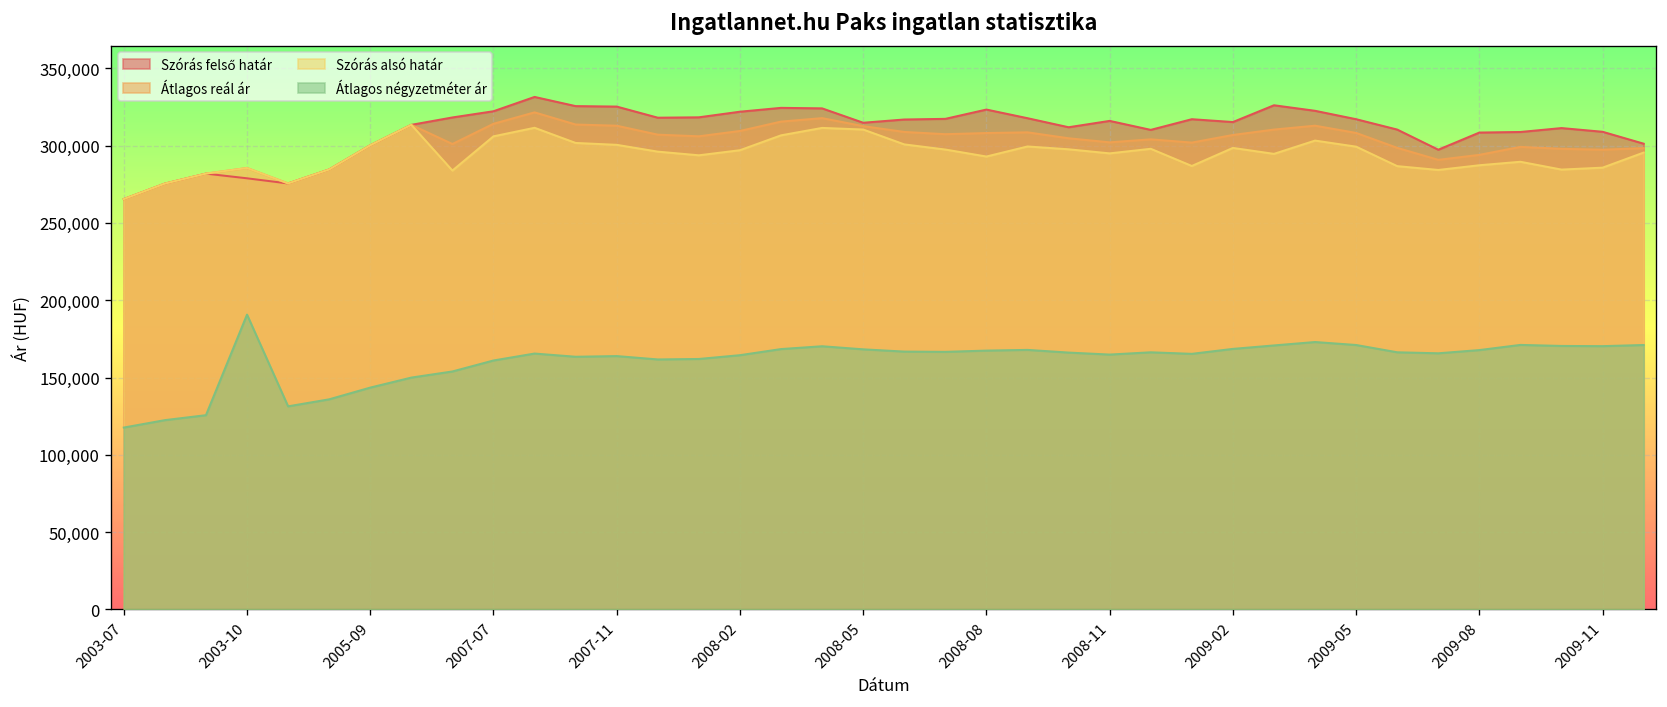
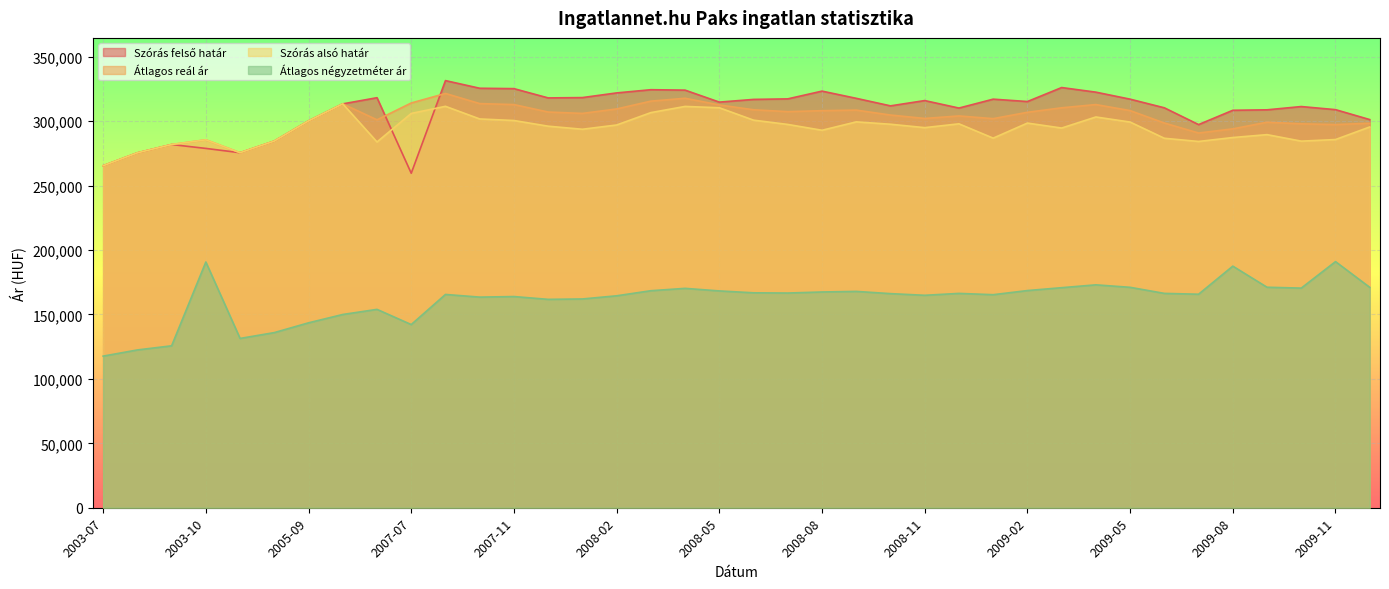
  {
    "Szórás felső határ": {
      "2003-10": "279,000",
-     "2007-07": "322,000",
+     "2007-07": "260,000",
      "2007-11": "325,000",
      "2008-02": "322,000",
      "2008-05": "315,000",
      "2008-08": "323,000",
      "2008-11": "316,000",
      "2009-02": "315,000",
      "2009-05": "317,000",
      "2009-08": "308,000",
      "2009-11": "309,000"
    },
    "Átlagos négyzetméter ár": {
      "2003-07": "118,000",
      "2003-10": "191,000",
      "2005-09": "143,000",
-     "2007-07": "161,000",
+     "2007-07": "142,000",
      "2007-11": "164,000",
      "2008-02": "164,000",
      "2008-05": "168,000",
      "2008-08": "167,000",
      "2008-11": "165,000",
      "2009-02": "169,000",
      "2009-05": "171,000",
-     "2009-08": "168,000",
-     "2009-11": "170,000"
+     "2009-08": "187,000",
+     "2009-11": "191,000"
    }
  }
